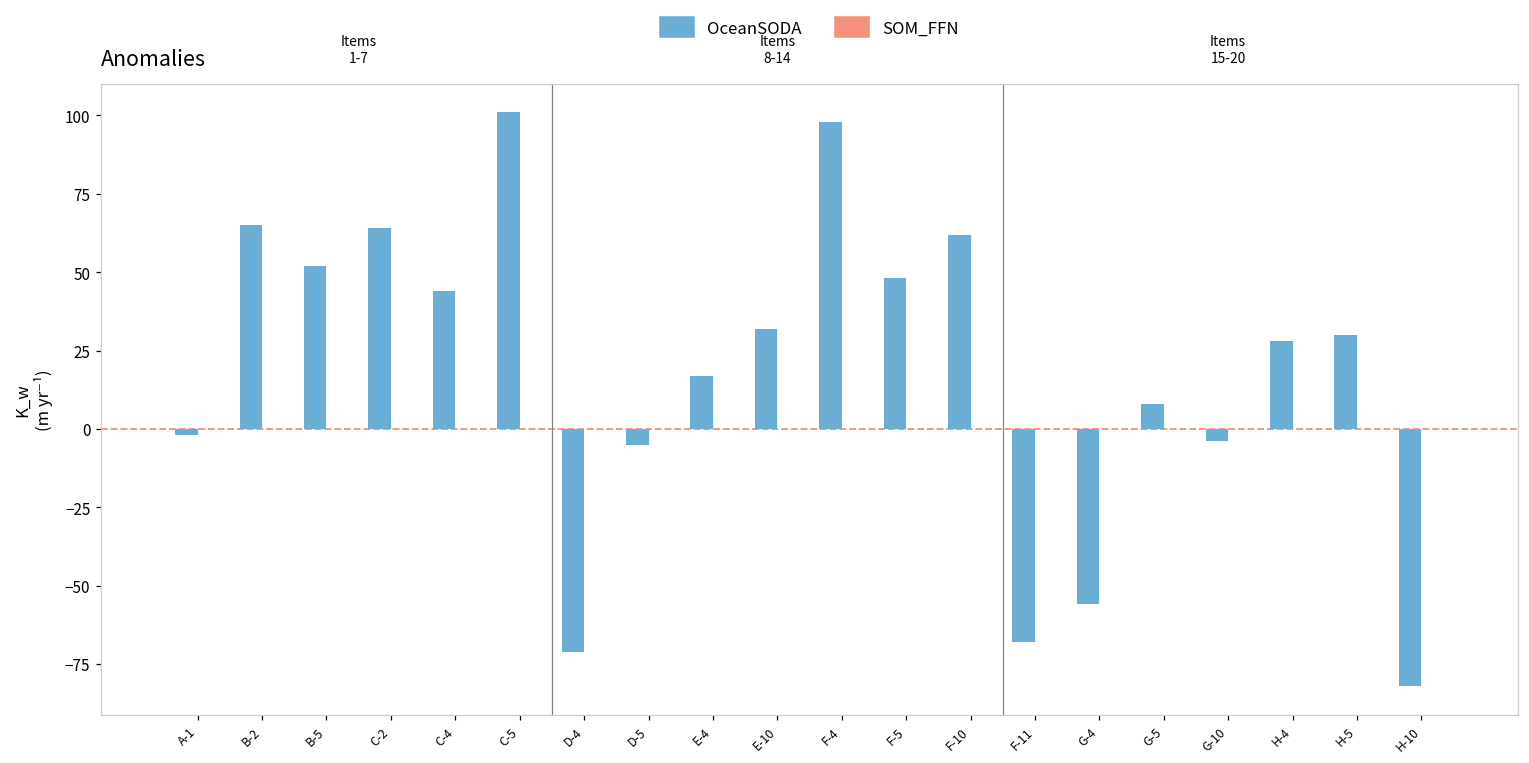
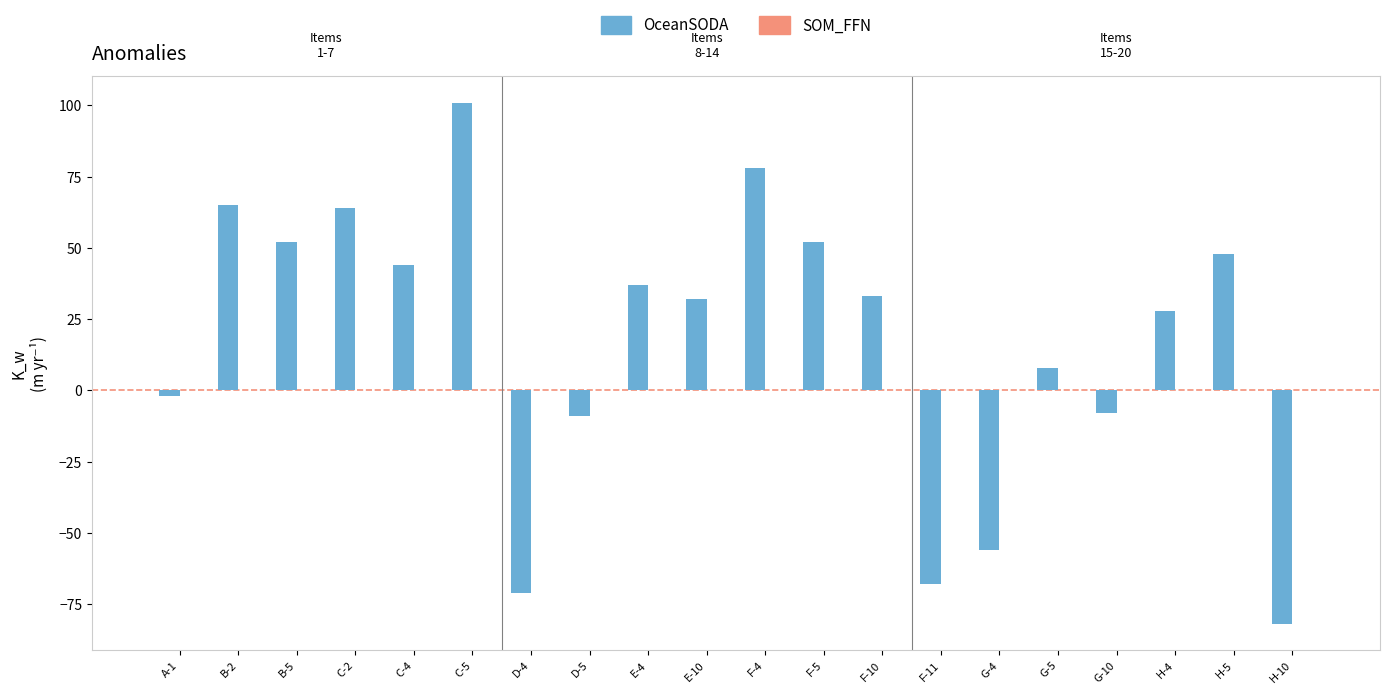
  {
    "OceanSODA": {
      "A-1": -2,
      "B-2": 65,
      "B-5": 52,
      "C-2": 64,
      "C-4": 44,
      "C-5": 101,
      "D-4": -71,
-     "D-5": -5,
-     "E-4": 17,
+     "D-5": -9,
+     "E-4": 37,
      "E-10": 32,
-     "F-4": 98,
-     "F-5": 48,
-     "F-10": 62,
+     "F-4": 78,
+     "F-5": 52,
+     "F-10": 33,
      "F-11": -68,
      "G-4": -56,
      "G-5": 8,
-     "G-10": -4,
+     "G-10": -8,
      "H-4": 28,
-     "H-5": 30,
+     "H-5": 48,
      "H-10": -82
    },
    "SOM_FFN": {
      "A-1": 0,
      "B-2": 0,
      "B-5": 0,
      "C-2": 0,
      "C-4": 0,
      "C-5": 0,
      "D-4": 0,
      "D-5": 0,
      "E-4": 0,
      "E-10": 0,
      "F-4": 0,
      "F-5": 0,
      "F-10": 0,
      "F-11": 0,
      "G-4": 0,
      "G-5": 0,
      "G-10": 0,
      "H-4": 0,
      "H-5": 0,
      "H-10": 0
    }
  }
